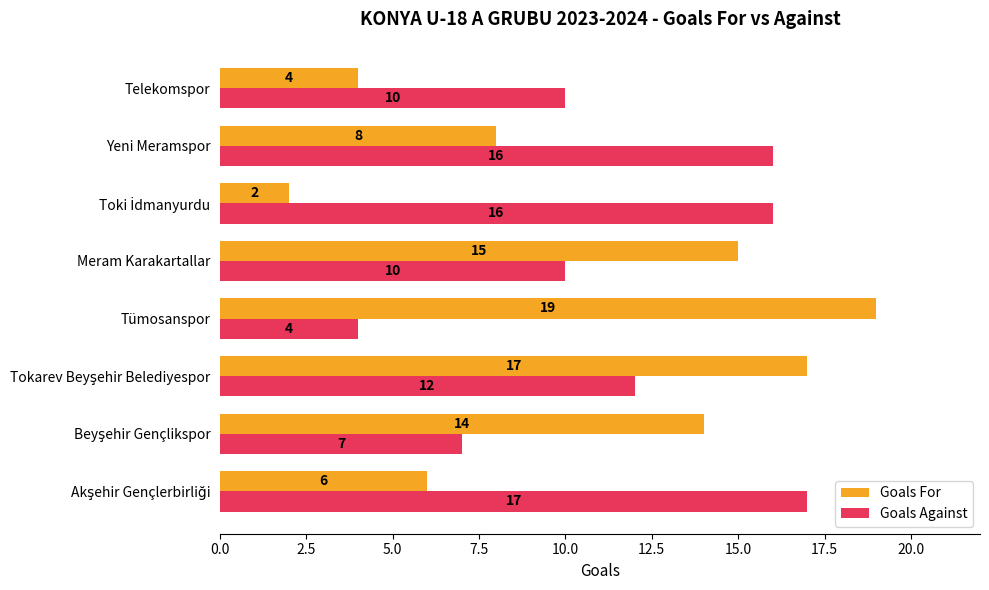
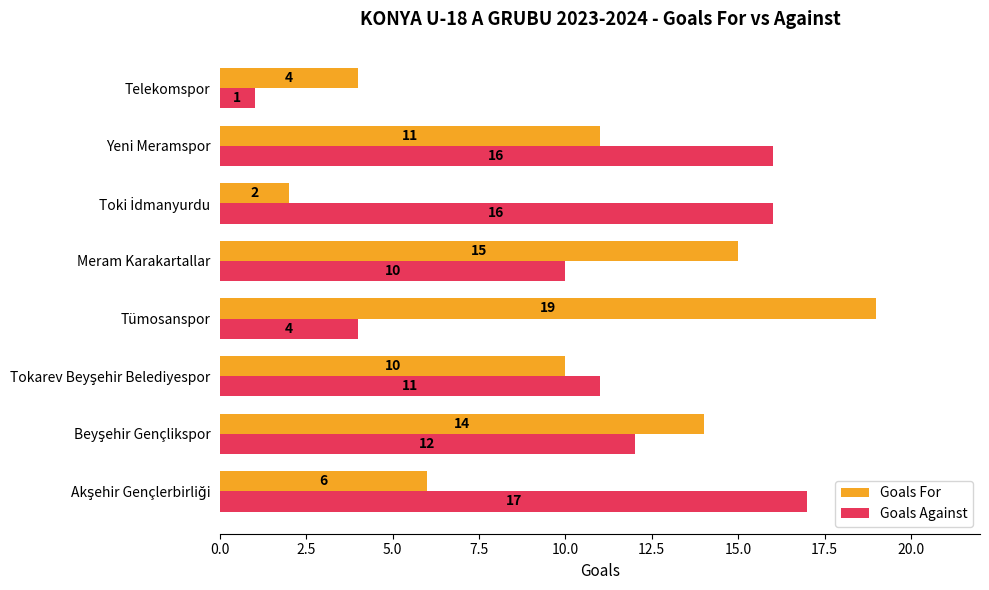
  {
    "Goals For": {
      "Telekomspor": 4,
-     "Yeni Meramspor": 8,
+     "Yeni Meramspor": 11,
      "Toki İdmanyurdu": 2,
      "Meram Karakartallar": 15,
      "Tümosanspor": 19,
-     "Tokarev Beyşehir Belediyespor": 17,
+     "Tokarev Beyşehir Belediyespor": 10,
      "Beyşehir Gençlikspor": 14,
      "Akşehir Gençlerbirliği": 6
    },
    "Goals Against": {
-     "Telekomspor": 10,
+     "Telekomspor": 1,
      "Yeni Meramspor": 16,
      "Toki İdmanyurdu": 16,
      "Meram Karakartallar": 10,
      "Tümosanspor": 4,
-     "Tokarev Beyşehir Belediyespor": 12,
-     "Beyşehir Gençlikspor": 7,
+     "Tokarev Beyşehir Belediyespor": 11,
+     "Beyşehir Gençlikspor": 12,
      "Akşehir Gençlerbirliği": 17
    }
  }
